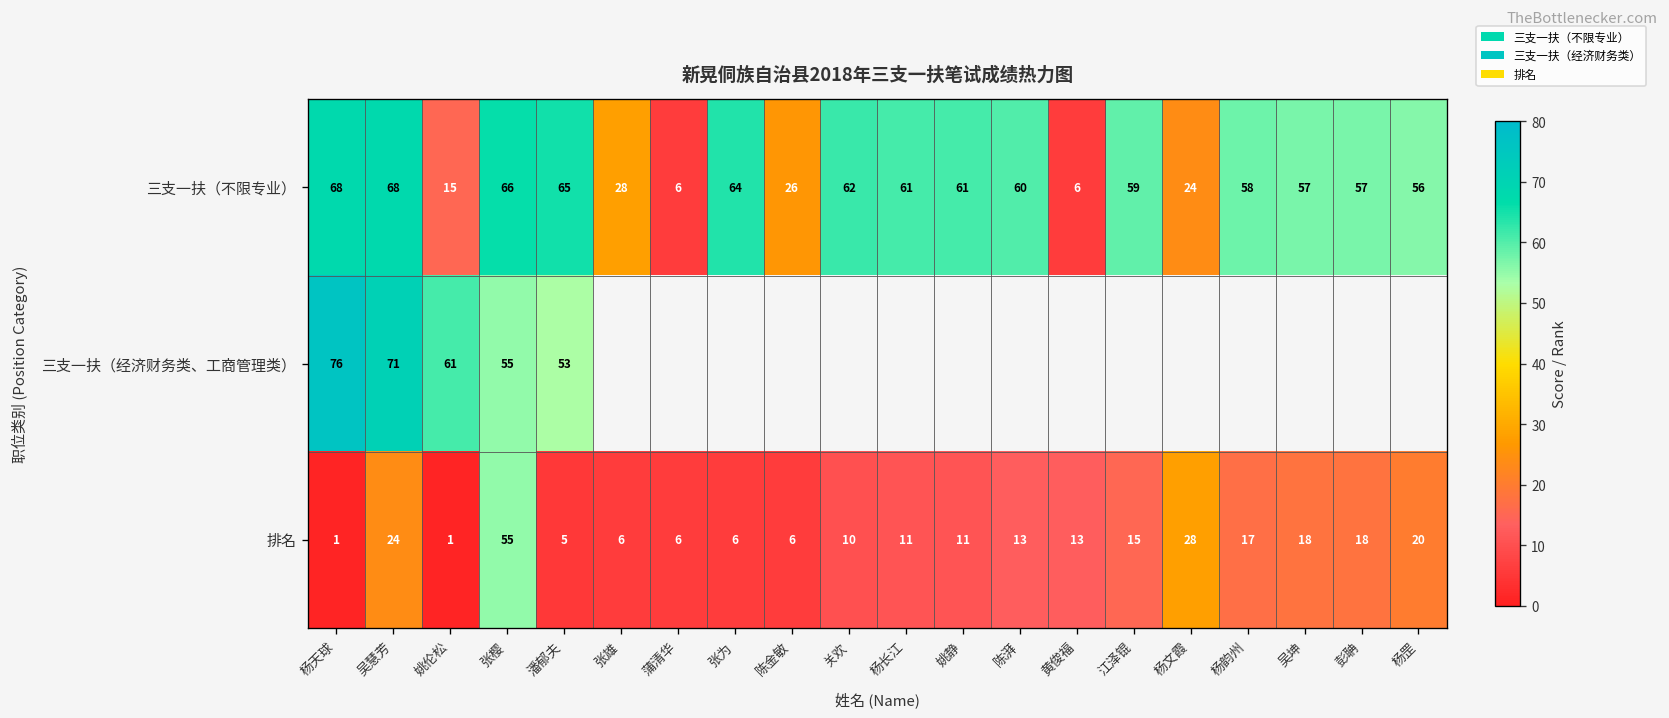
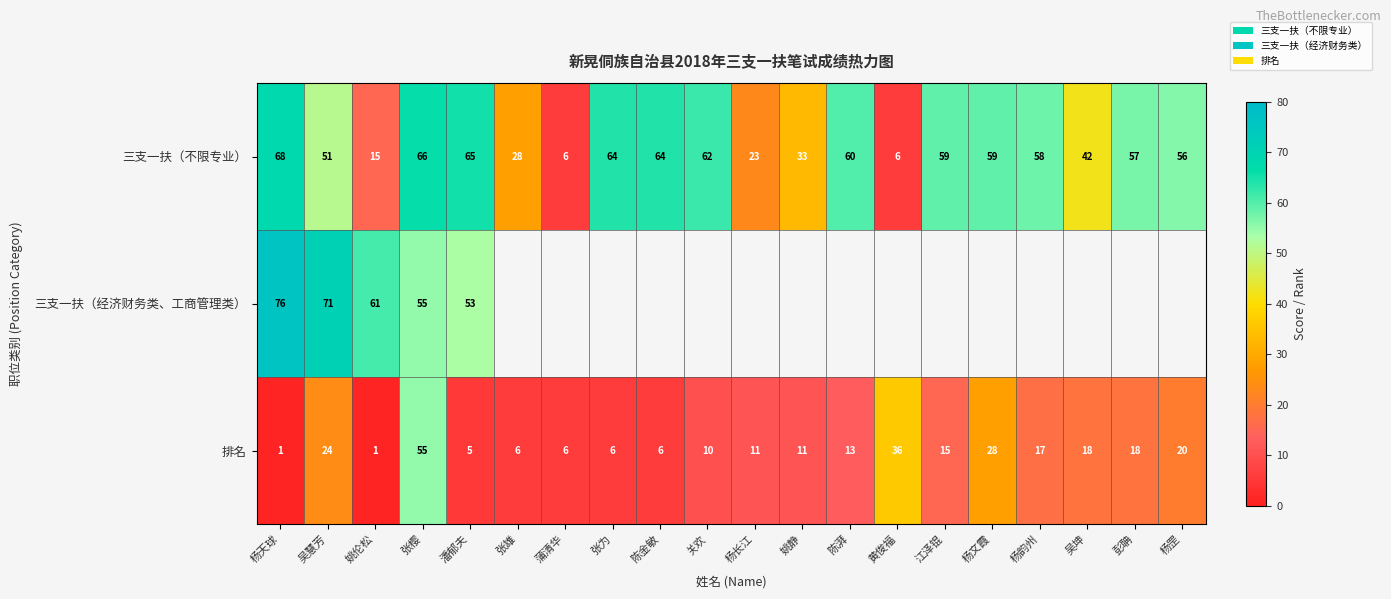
  {
    "三支一扶（不限专业）": {
      "杨天球": 68,
-     "吴慧芳": 68,
+     "吴慧芳": 51,
      "姚伦松": 15,
      "张樱": 66,
      "潘郁夫": 65,
      "张雄": 28,
      "蒲清华": 6,
      "张为": 64,
-     "陈金敏": 26,
+     "陈金敏": 64,
      "关欢": 62,
-     "杨长江": 61,
-     "姚静": 61,
+     "杨长江": 23,
+     "姚静": 33,
      "陈湃": 60,
      "黄俊福": 6,
      "江泽锟": 59,
-     "杨文霞": 24,
+     "杨文霞": 59,
      "杨韵州": 58,
-     "吴坤": 57,
+     "吴坤": 42,
      "彭聃": 57,
      "杨罡": 56
    },
    "三支一扶（经济财务类、工商管理类）": {
      "杨天球": 76,
      "吴慧芳": 71,
      "姚伦松": 61,
      "张樱": 55,
      "潘郁夫": 53
    },
    "排名": {
      "杨天球": 1,
      "吴慧芳": 24,
      "姚伦松": 1,
      "张樱": 55,
      "潘郁夫": 5,
      "张雄": 6,
      "蒲清华": 6,
      "张为": 6,
      "陈金敏": 6,
      "关欢": 10,
      "杨长江": 11,
      "姚静": 11,
      "陈湃": 13,
-     "黄俊福": 13,
+     "黄俊福": 36,
      "江泽锟": 15,
      "杨文霞": 28,
      "杨韵州": 17,
      "吴坤": 18,
      "彭聃": 18,
      "杨罡": 20
    }
  }
